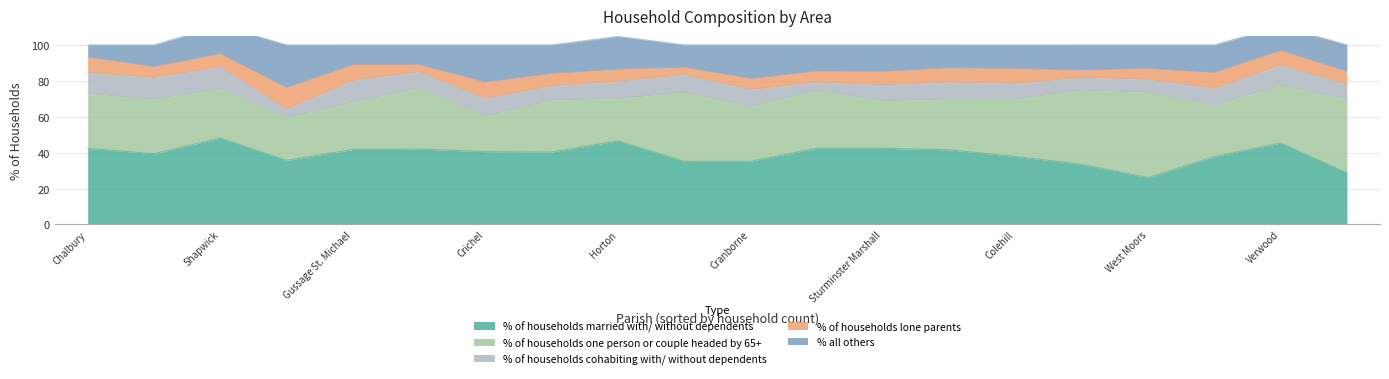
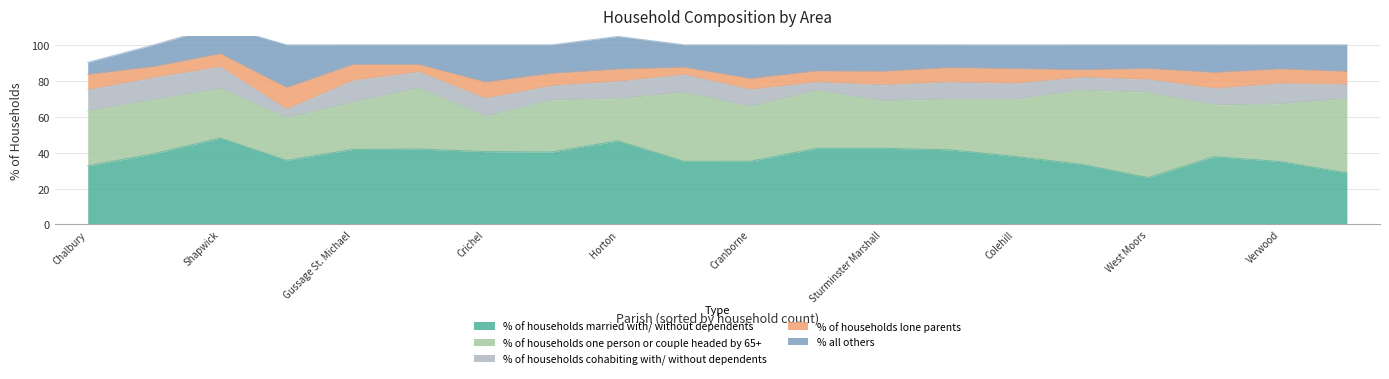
  {
    "% of households married with/ without dependents": {
-     "Chalbury": 42,
+     "Chalbury": 33,
      "Shapwick": 48,
      "Horton": 47,
-     "Verwood": 45
+     "Verwood": 35
    },
    "% of households lone parents": {
      "Chalbury": 8,
      "Shapwick": 7,
      "Horton": 7,
      "Verwood": 8
    }
  }
